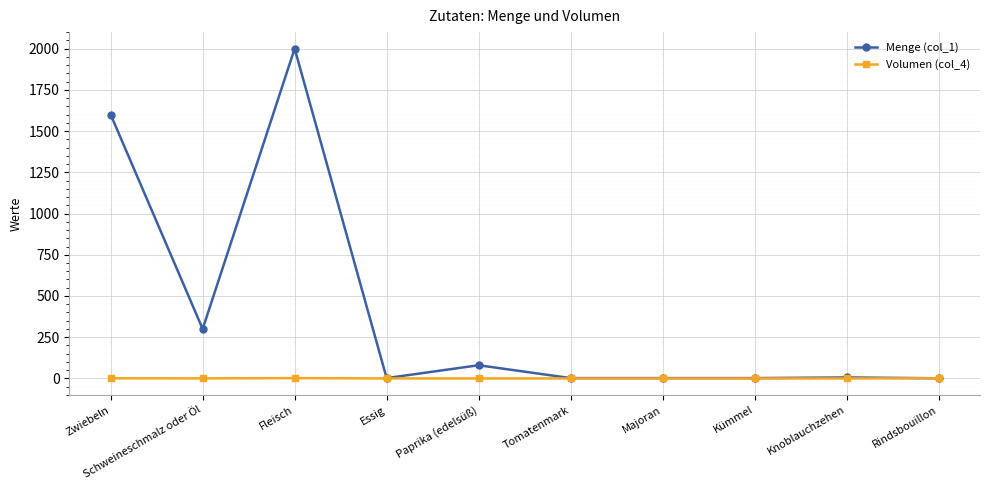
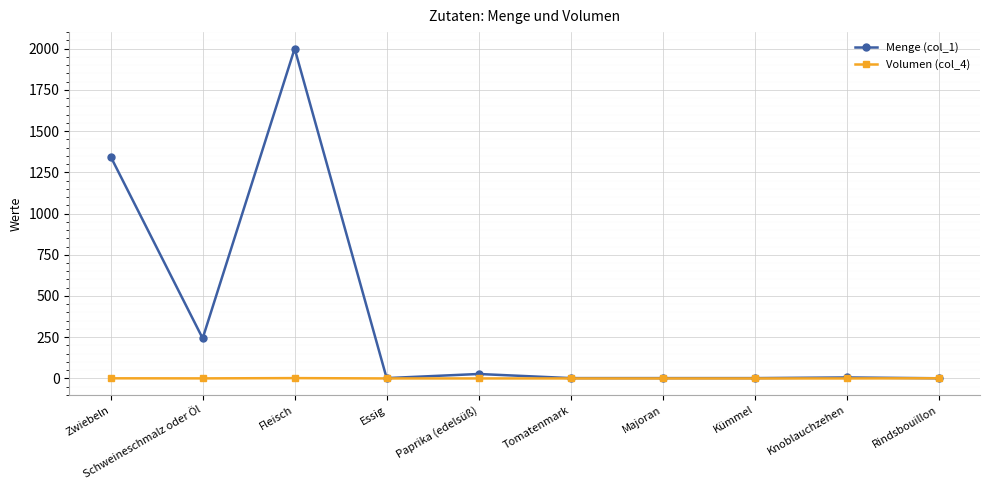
  {
    "Menge (col_1)": {
-     "Zwiebeln": 1600,
-     "Schweineschmalz oder Öl": 300,
+     "Zwiebeln": 1350,
+     "Schweineschmalz oder Öl": 240,
      "Fleisch": 2000,
-     "Paprika (edelsüß)": 80
+     "Paprika (edelsüß)": 30
    },
    "Volumen (col_4)": {
      "Zwiebeln": 0,
      "Schweineschmalz oder Öl": 0,
      "Fleisch": 0,
      "Paprika (edelsüß)": 0
    }
  }
